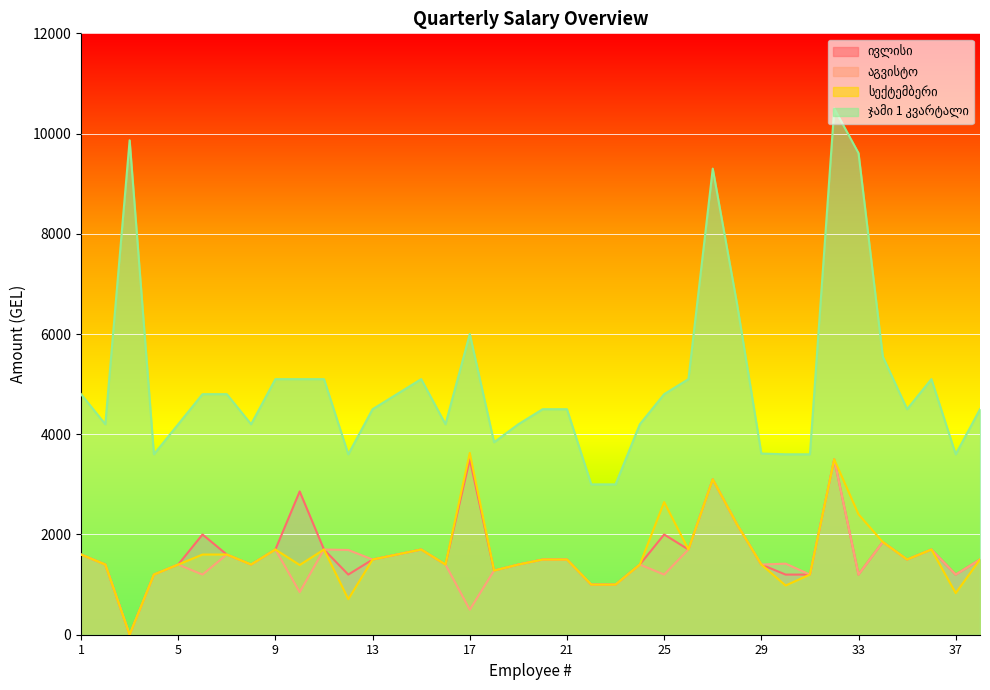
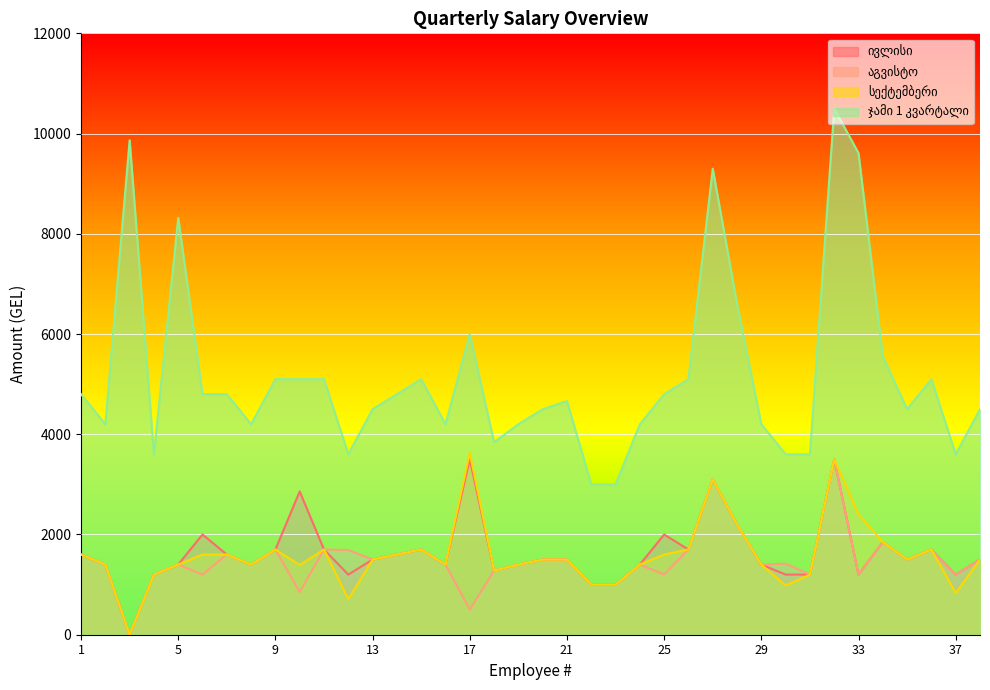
  {
    "სექტემბერი": {
      "17": 3600,
-     "25": 2600,
+     "25": 1600,
      "33": 2400,
      "37": 800
    },
    "ჯამი 1 კვარტალი": {
      "1": 4800,
-     "5": 4200,
+     "5": 8300,
      "9": 5100,
      "13": 4500,
      "17": 6000,
-     "21": 4500,
+     "21": 4700,
      "25": 4800,
-     "29": 3600,
+     "29": 4200,
      "33": 9600,
      "37": 3600
    }
  }
